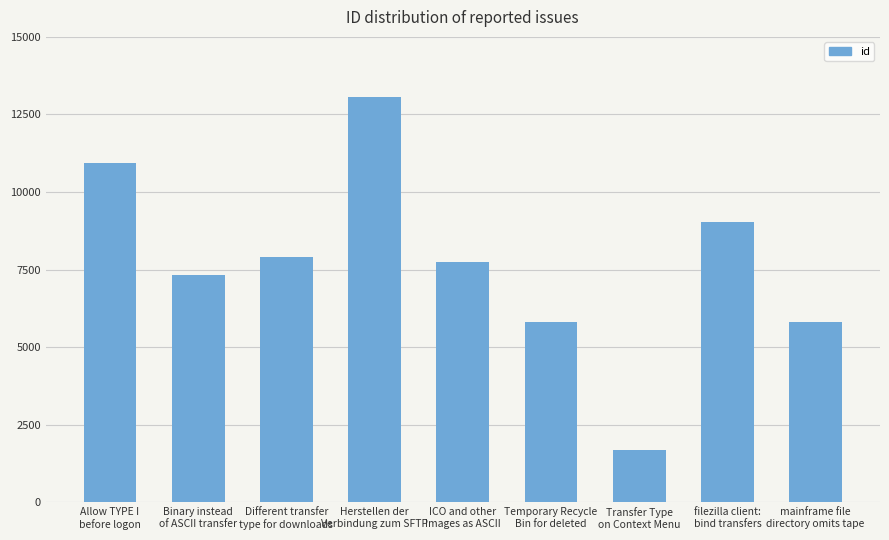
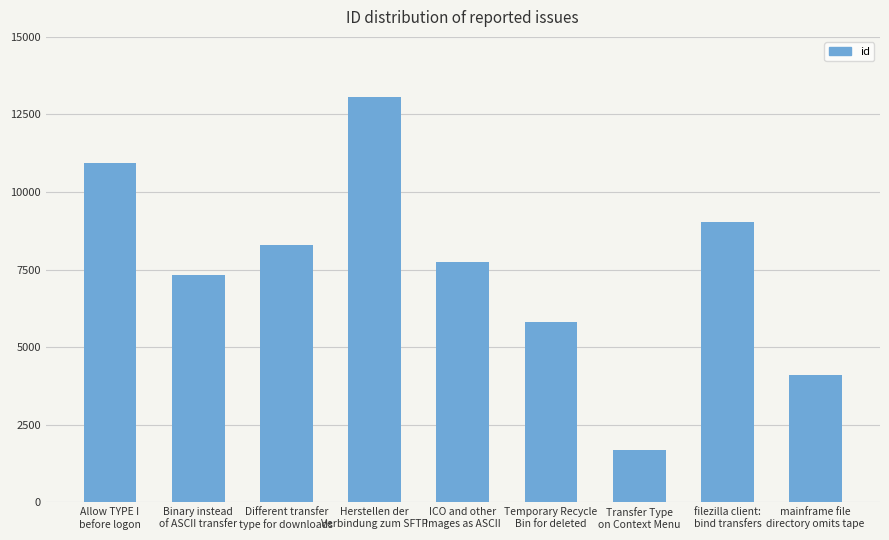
  {
    "Allow TYPE I before logon": 10900,
    "Binary instead of ASCII transfer": 7300,
-   "Different transfer type for downloads": 7900,
+   "Different transfer type for downloads": 8300,
    "Herstellen der Verbindung zum SFTP": 13100,
    "ICO and other Images as ASCII": 7800,
    "Temporary Recycle Bin for deleted": 5800,
    "Transfer Type on Context Menu": 1700,
    "filezilla client: bind transfers": 9000,
-   "mainframe file directory omits tape": 5800
+   "mainframe file directory omits tape": 4100
  }
